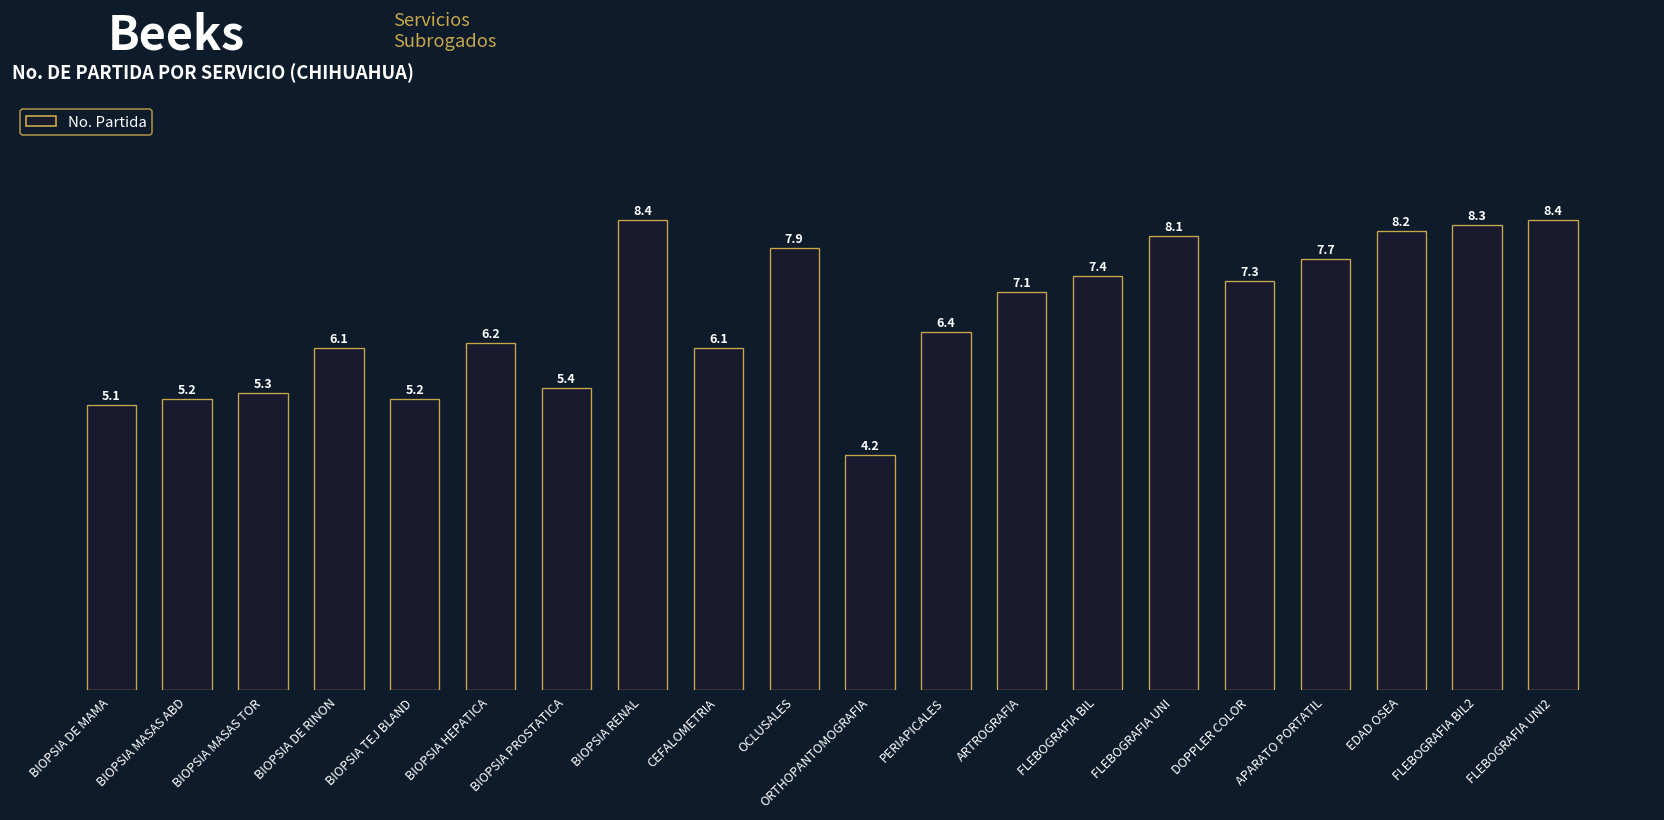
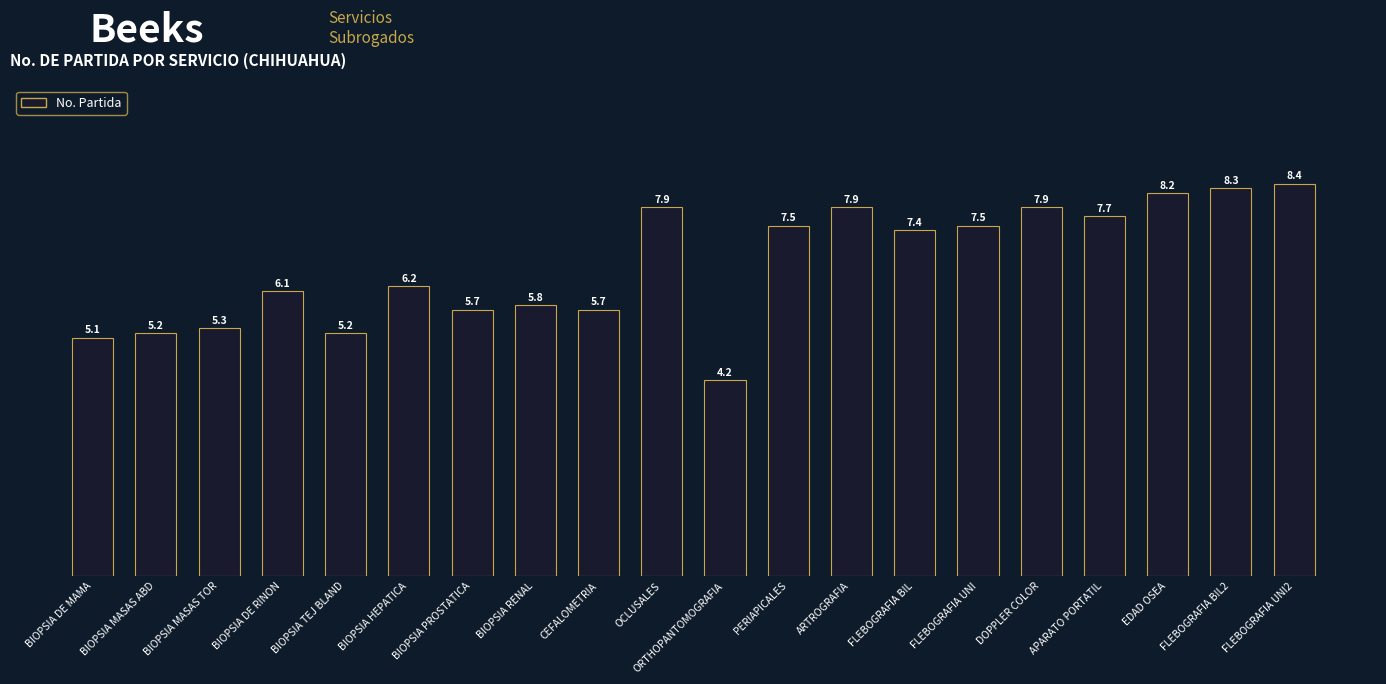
  {
    "BIOPSIA DE MAMA": 5.1,
    "BIOPSIA MASAS ABD": 5.2,
    "BIOPSIA MASAS TOR": 5.3,
    "BIOPSIA DE RINON": 6.1,
    "BIOPSIA TEJ BLAND": 5.2,
    "BIOPSIA HEPATICA": 6.2,
-   "BIOPSIA PROSTATICA": 5.4,
-   "BIOPSIA RENAL": 8.4,
-   "CEFALOMETRIA": 6.1,
+   "BIOPSIA PROSTATICA": 5.7,
+   "BIOPSIA RENAL": 5.8,
+   "CEFALOMETRIA": 5.7,
    "OCLUSALES": 7.9,
    "ORTHOPANTOMOGRAFIA": 4.2,
-   "PERIAPICALES": 6.4,
-   "ARTROGRAFIA": 7.1,
+   "PERIAPICALES": 7.5,
+   "ARTROGRAFIA": 7.9,
    "FLEBOGRAFIA BIL": 7.4,
-   "FLEBOGRAFIA UNI": 8.1,
-   "DOPPLER COLOR": 7.3,
+   "FLEBOGRAFIA UNI": 7.5,
+   "DOPPLER COLOR": 7.9,
    "APARATO PORTATIL": 7.7,
    "EDAD OSEA": 8.2,
    "FLEBOGRAFIA BIL2": 8.3,
    "FLEBOGRAFIA UNI2": 8.4
  }
